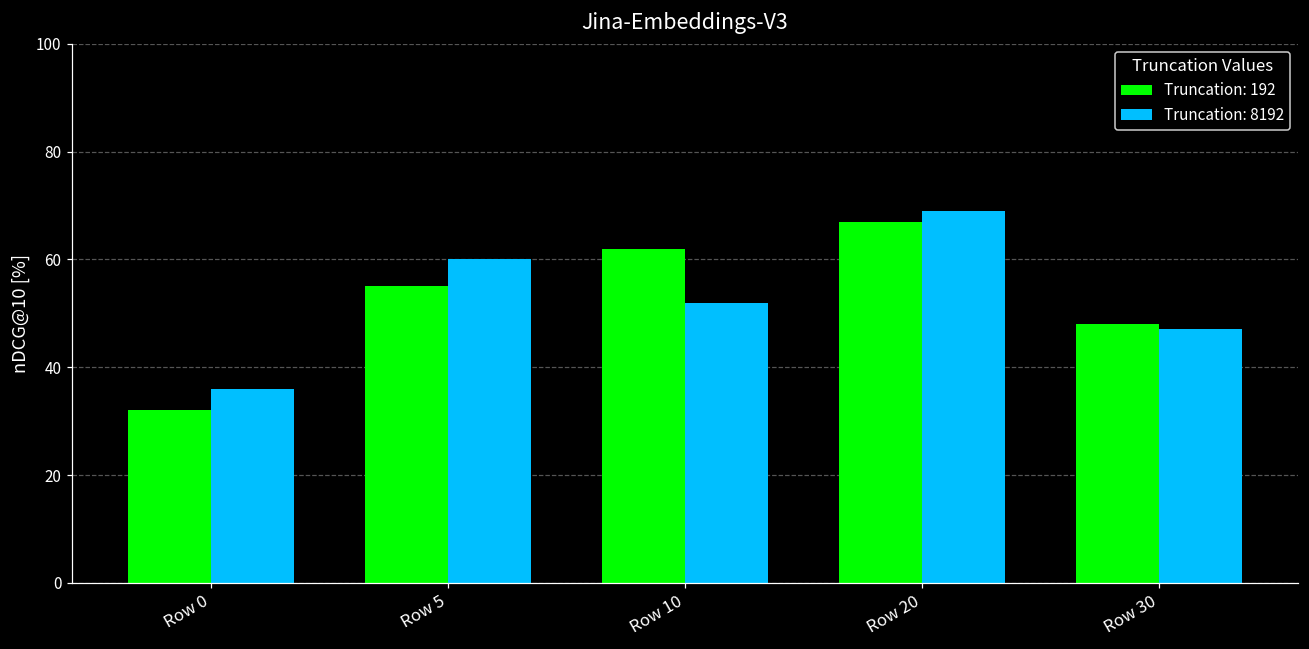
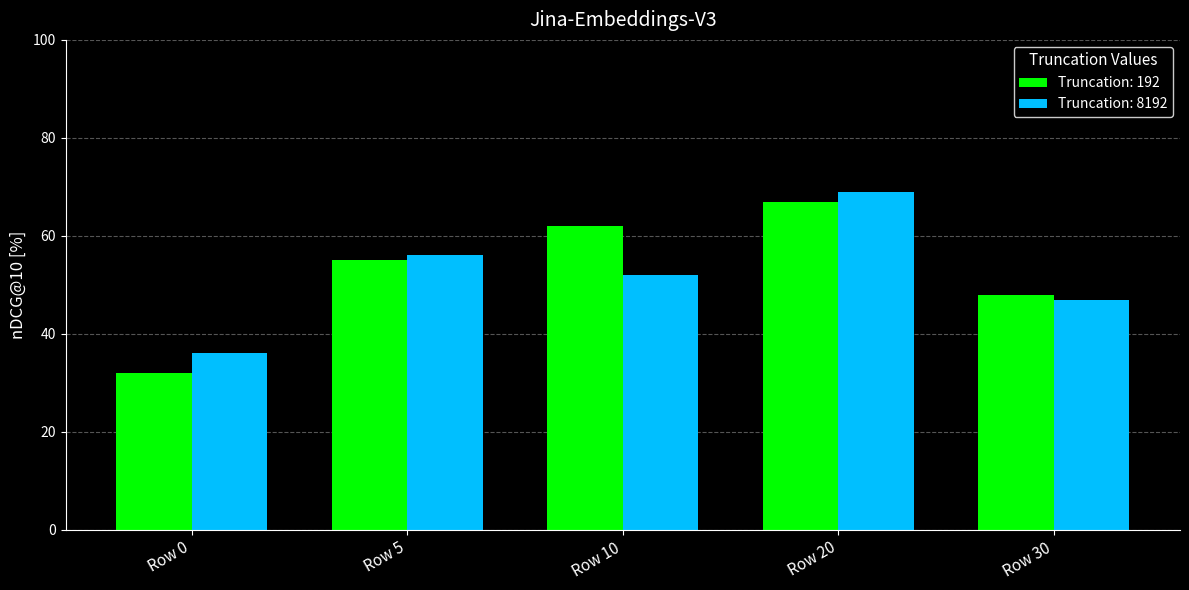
  {
    "Truncation: 192": {
      "Row 0": 32,
      "Row 5": 55,
      "Row 10": 62,
      "Row 20": 67,
      "Row 30": 48
    },
    "Truncation: 8192": {
      "Row 0": 36,
-     "Row 5": 60,
+     "Row 5": 56,
      "Row 10": 52,
      "Row 20": 69,
      "Row 30": 47
    }
  }
